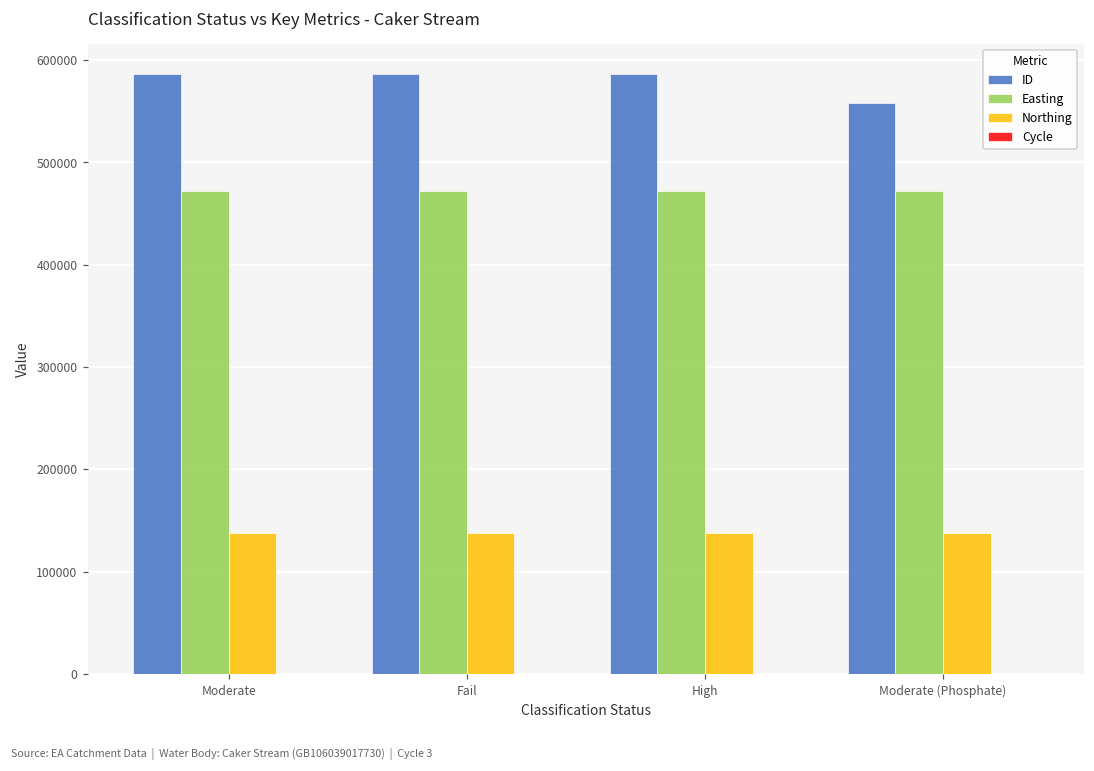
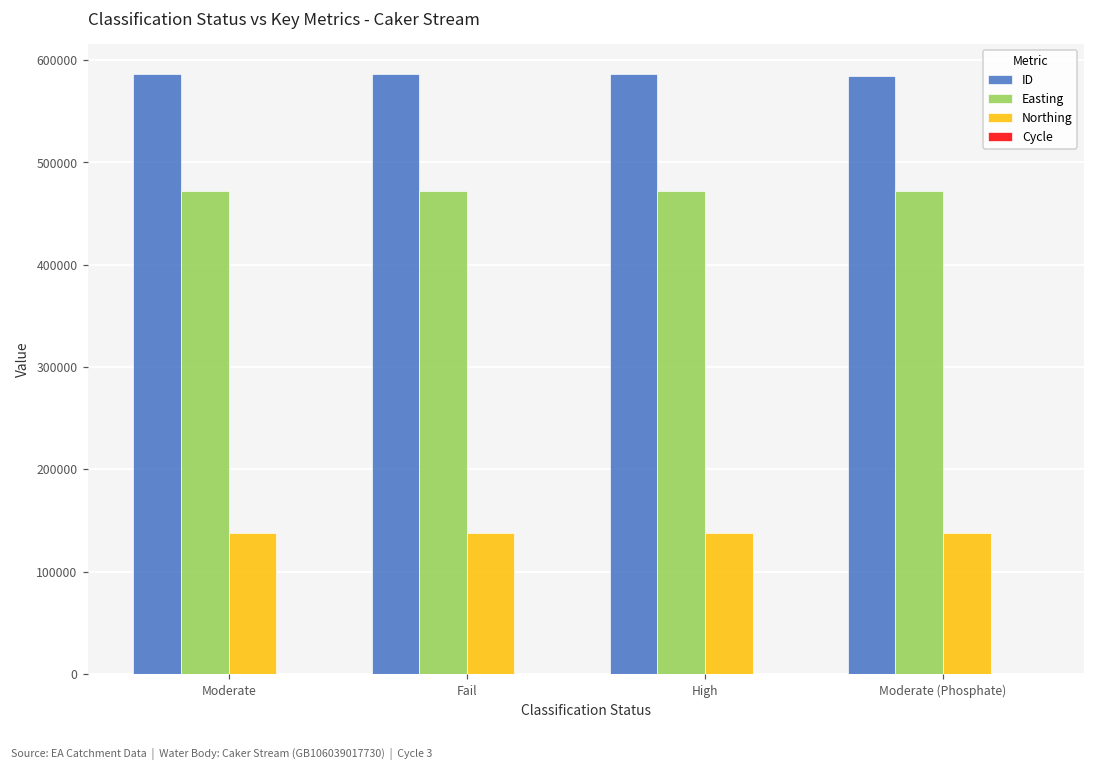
  {
    "ID": {
      "Moderate": 590000,
      "Fail": 590000,
      "High": 590000,
-     "Moderate (Phosphate)": 560000
+     "Moderate (Phosphate)": 580000
    },
    "Easting": {
      "Moderate": 470000,
      "Fail": 470000,
      "High": 470000,
      "Moderate (Phosphate)": 470000
    },
    "Northing": {
      "Moderate": 140000,
      "Fail": 140000,
      "High": 140000,
      "Moderate (Phosphate)": 140000
    }
  }
